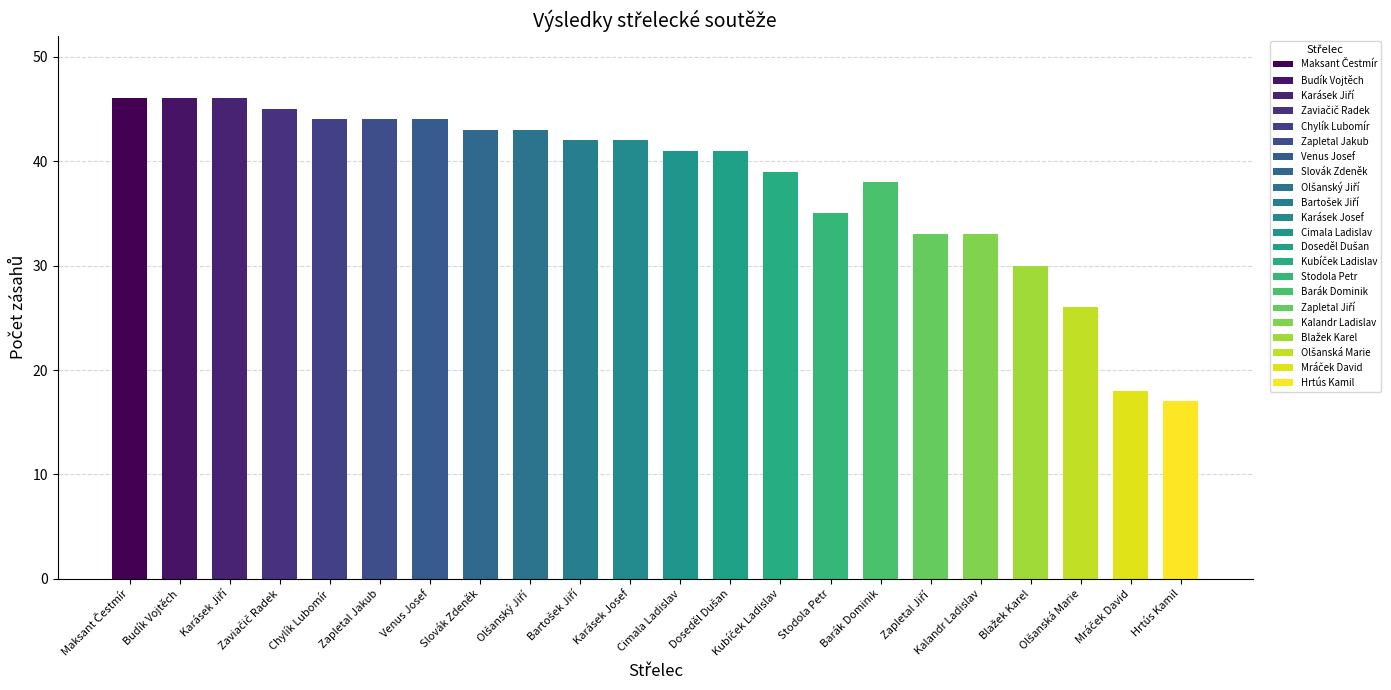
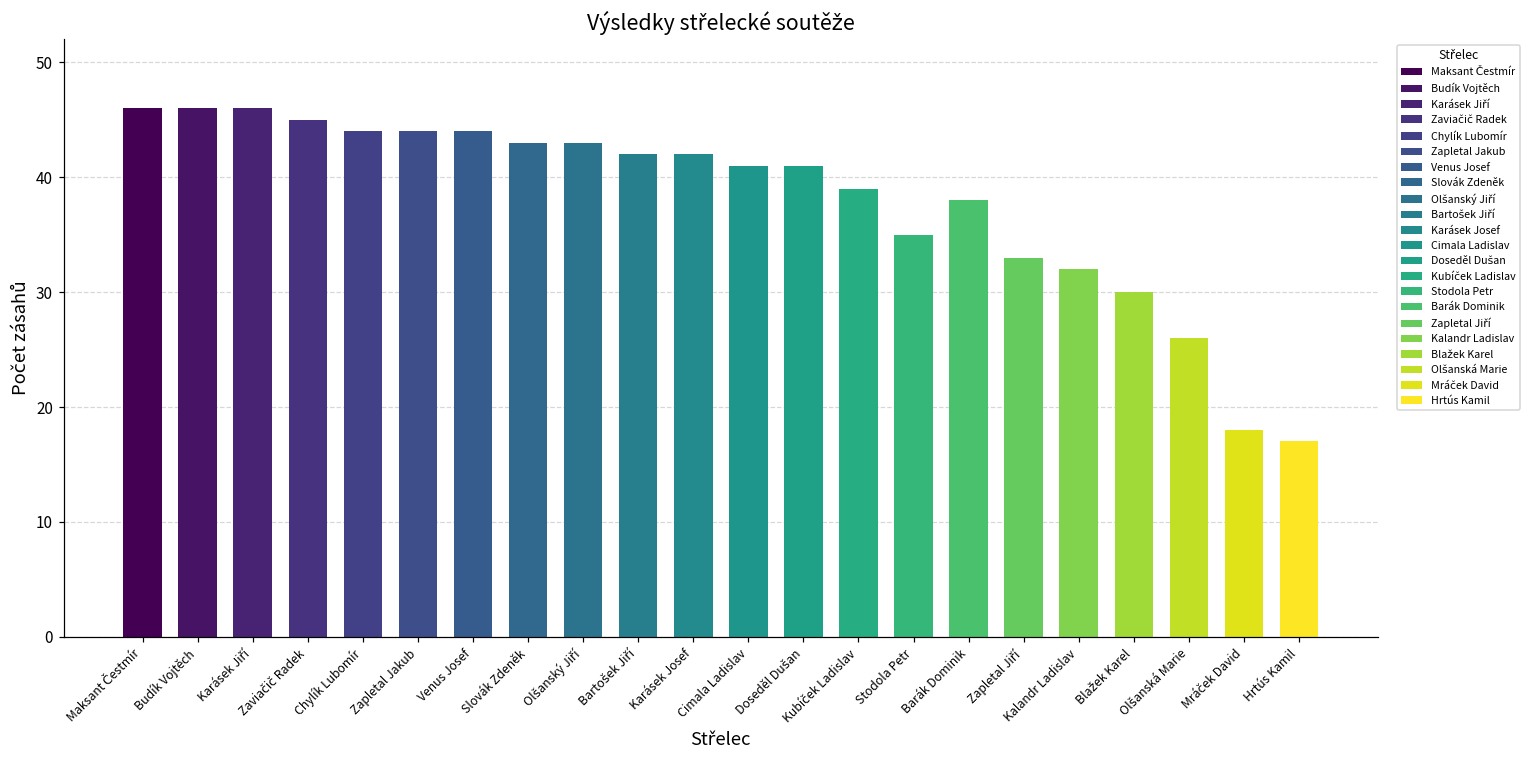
  {
    "Maksant Čestmír": 46,
    "Budík Vojtěch": 46,
    "Karásek Jiří": 46,
    "Zaviačič Radek": 45,
    "Chylík Lubomír": 44,
    "Zapletal Jakub": 44,
    "Venus Josef": 44,
    "Slovák Zdeněk": 43,
    "Olšanský Jiří": 43,
    "Bartošek Jiří": 42,
    "Karásek Josef": 42,
    "Cimala Ladislav": 41,
    "Doseděl Dušan": 41,
    "Kubíček Ladislav": 39,
    "Stodola Petr": 35,
    "Barák Dominik": 38,
    "Zapletal Jiří": 33,
-   "Kalandr Ladislav": 33,
+   "Kalandr Ladislav": 32,
    "Blažek Karel": 30,
    "Olšanská Marie": 26,
    "Mráček David": 18,
    "Hrtús Kamil": 17
  }
